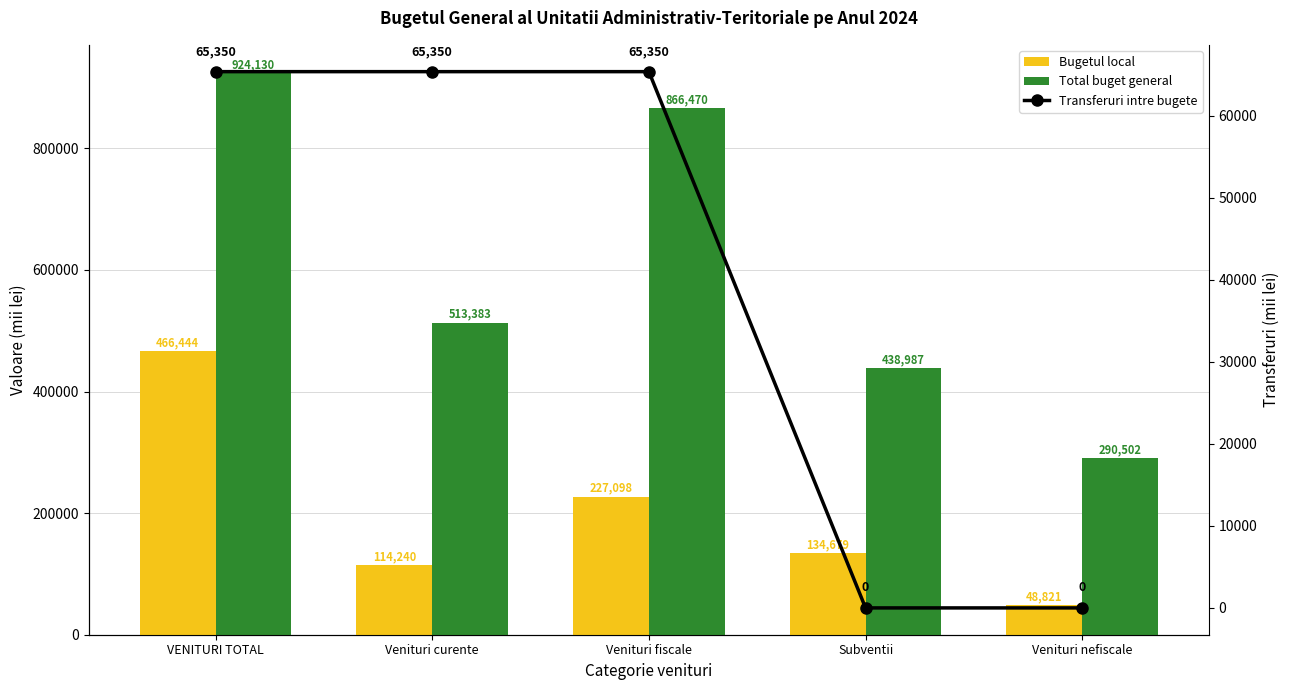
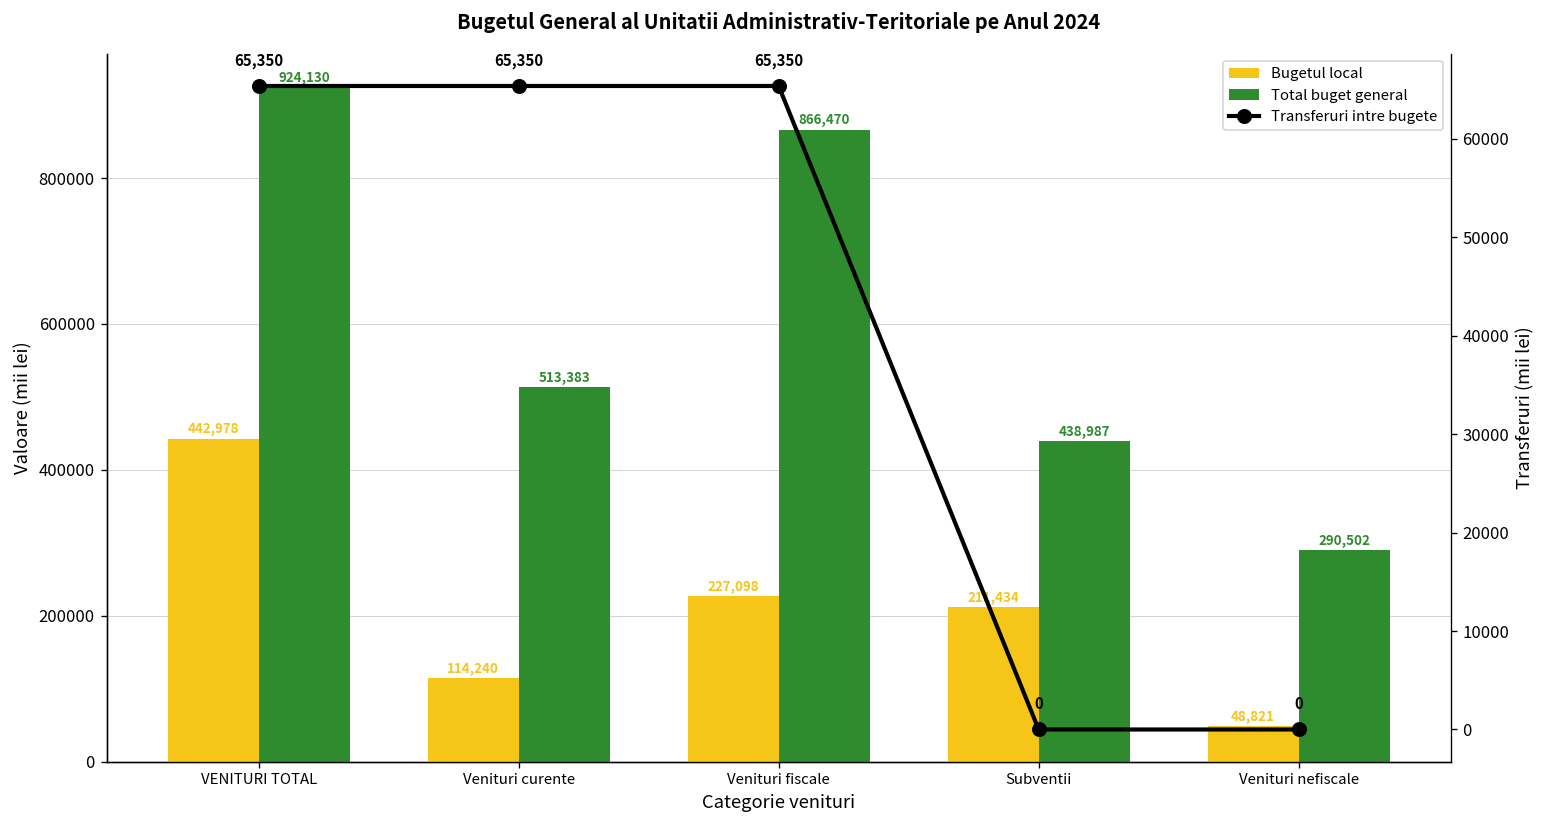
  {
    "Bugetul local": {
-     "VENITURI TOTAL": "466,444",
+     "VENITURI TOTAL": "442,978",
      "Venituri curente": "114,240",
      "Venituri fiscale": "227,098",
-     "Subventii": "134,679",
+     "Subventii": "211,434",
      "Venituri nefiscale": "48,821"
    },
    "Total buget general": {
      "VENITURI TOTAL": "924,130",
      "Venituri curente": "513,383",
      "Venituri fiscale": "866,470",
      "Subventii": "438,987",
      "Venituri nefiscale": "290,502"
    },
    "Transferuri intre bugete": {
      "VENITURI TOTAL": "65,350",
      "Venituri curente": "65,350",
      "Venituri fiscale": "65,350",
      "Subventii": "0",
      "Venituri nefiscale": "0"
    }
  }
